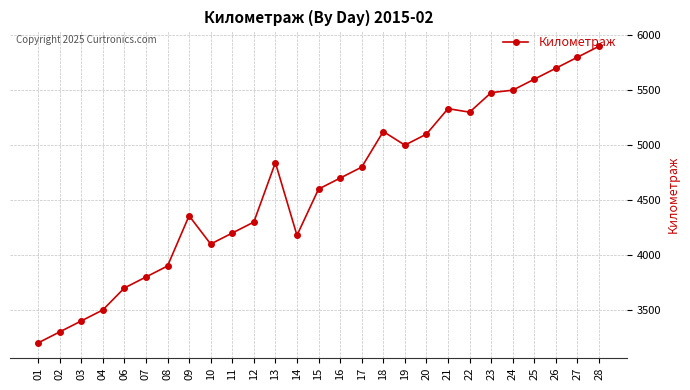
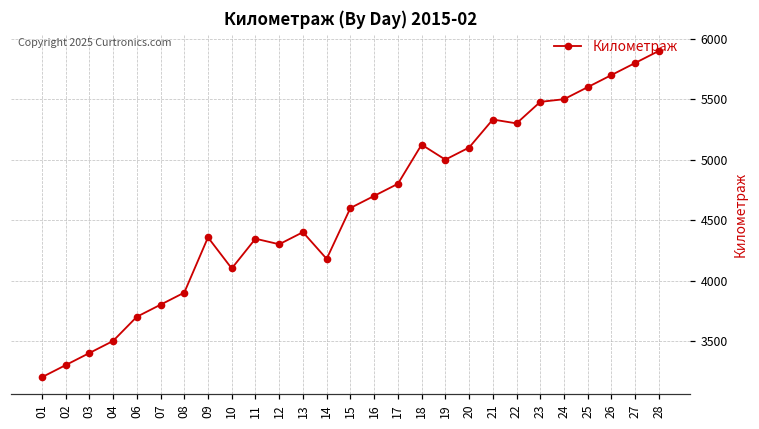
  {
    "01": 3200,
    "02": 3300,
    "03": 3400,
    "04": 3500,
    "06": 3700,
    "07": 3800,
    "08": 3900,
    "09": 4360,
    "10": 4100,
-   "11": 4200,
+   "11": 4350,
    "12": 4300,
-   "13": 4840,
+   "13": 4400,
    "14": 4180,
    "15": 4600,
    "16": 4700,
    "17": 4800,
    "18": 5120,
    "19": 5000,
    "20": 5100,
    "21": 5330,
    "22": 5300,
    "23": 5480,
    "24": 5500,
    "25": 5600,
    "26": 5700,
    "27": 5800,
    "28": 5900
  }
